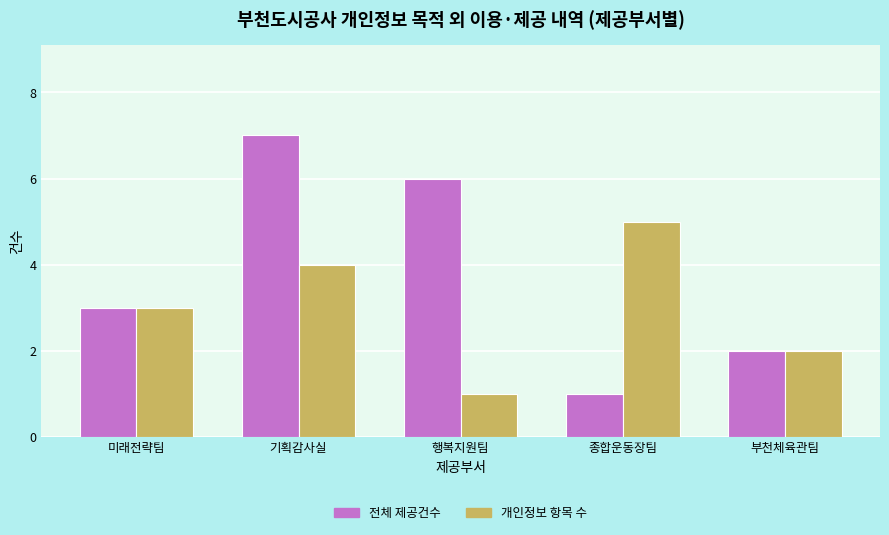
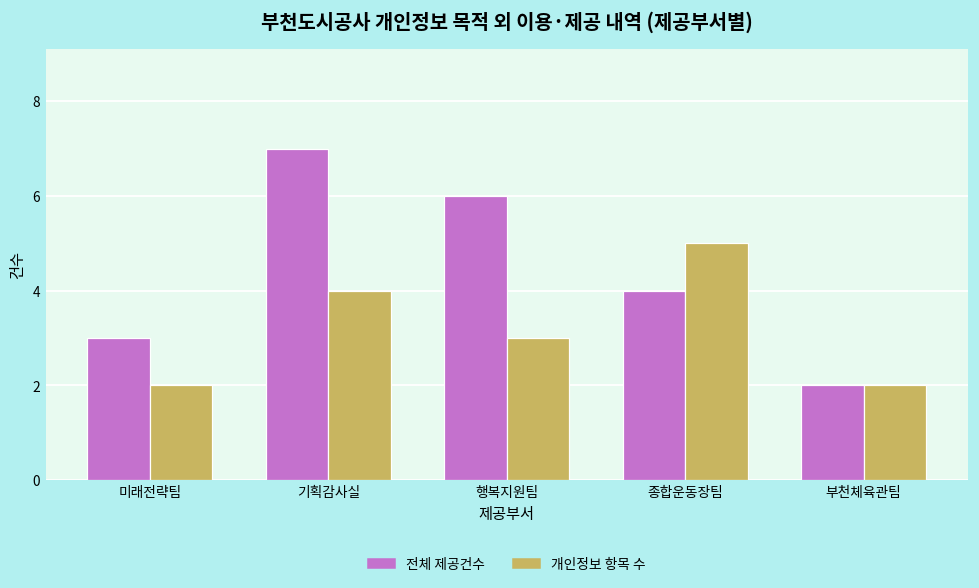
  {
    "전체 제공건수": {
      "미래전략팀": 3,
      "기획감사실": 7,
      "행복지원팀": 6,
-     "종합운동장팀": 1,
+     "종합운동장팀": 4,
      "부천체육관팀": 2
    },
    "개인정보 항목 수": {
-     "미래전략팀": 3,
+     "미래전략팀": 2,
      "기획감사실": 4,
-     "행복지원팀": 1,
+     "행복지원팀": 3,
      "종합운동장팀": 5,
      "부천체육관팀": 2
    }
  }
